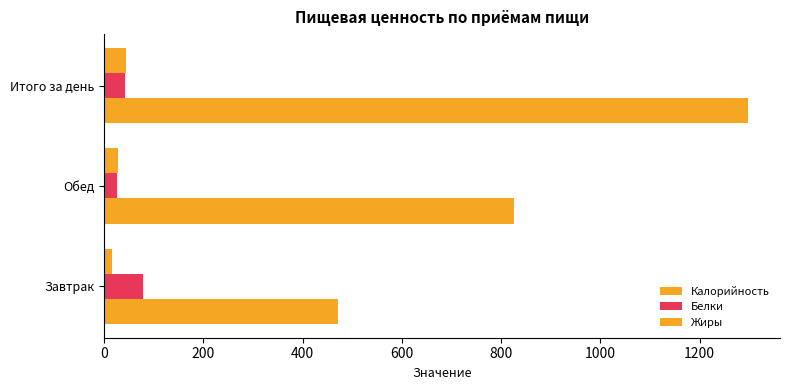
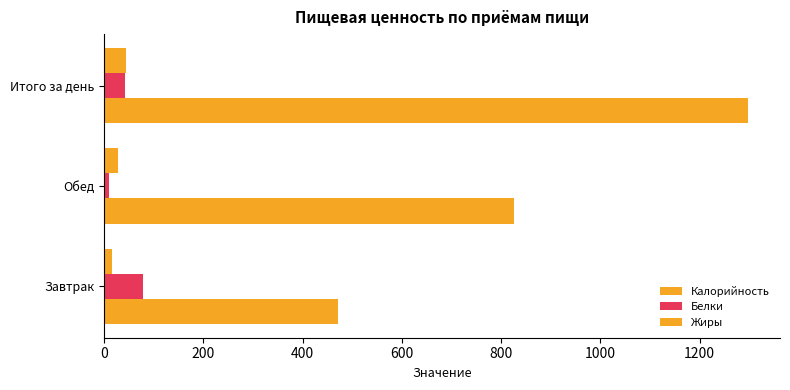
  {
    "Белки": {
      "Итого за день": 40,
-     "Обед": 30,
+     "Обед": 10,
      "Завтрак": 80
    }
  }
